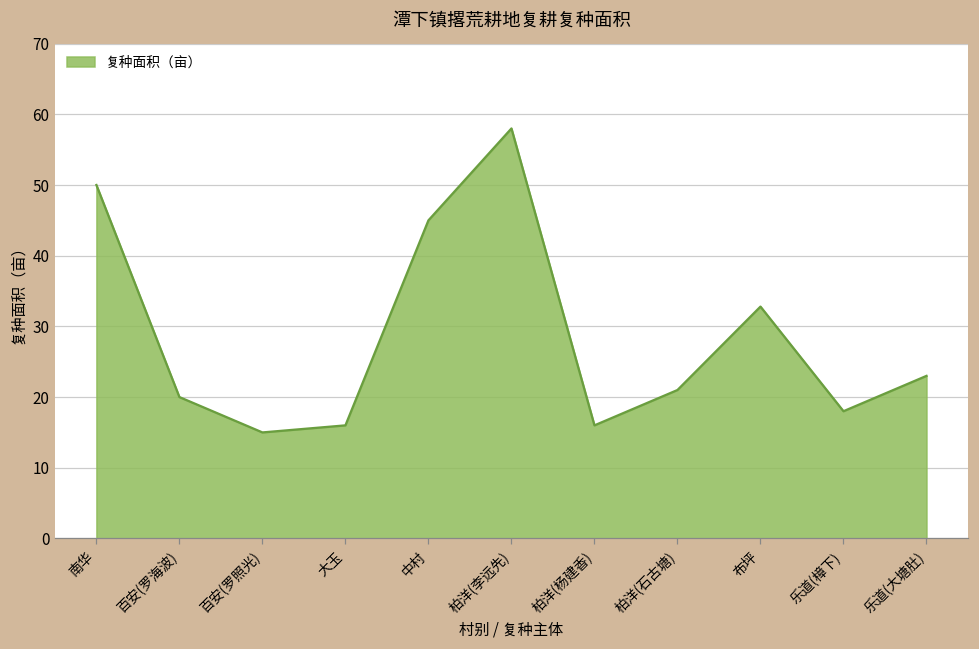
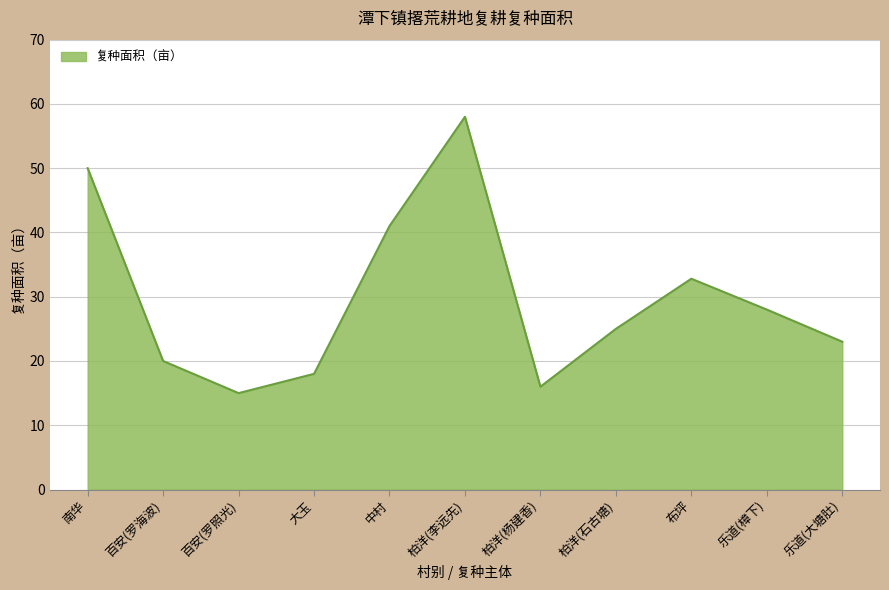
  {
    "南华": 50,
    "百安(罗海波)": 20,
    "百安(罗照光)": 15,
-   "大玉": 16,
-   "中村": 45,
+   "大玉": 18,
+   "中村": 41,
    "柏洋(李远先)": 58,
    "柏洋(杨建香)": 16,
-   "柏洋(石古塘)": 21,
+   "柏洋(石古塘)": 25,
    "布坪": 33,
-   "乐道(樟下)": 18,
+   "乐道(樟下)": 28,
    "乐道(大塘肚)": 23
  }
